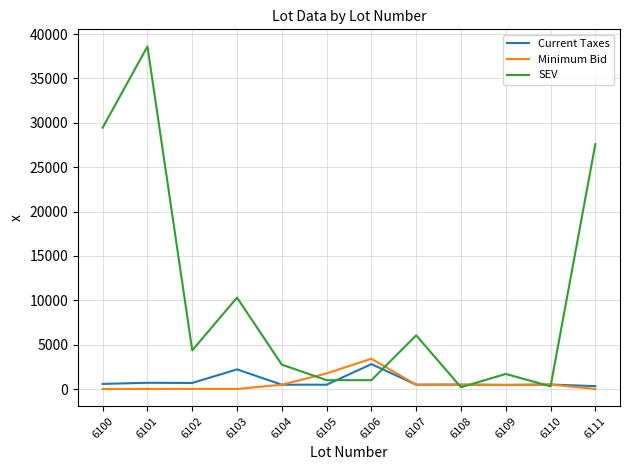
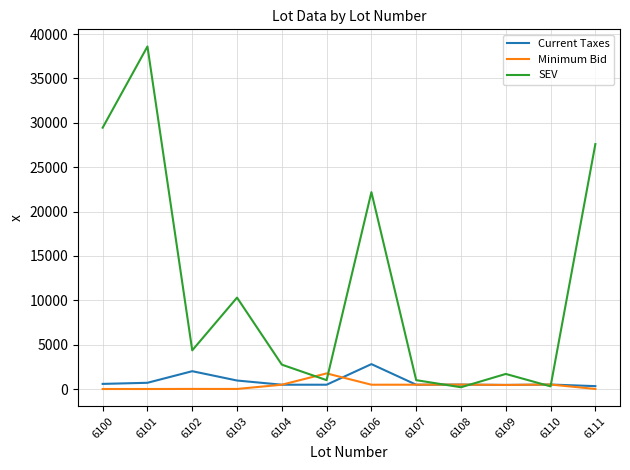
  {
    "Current Taxes": {
      "6100": 1000,
      "6101": 1000,
-     "6102": 1000,
-     "6103": 2000,
+     "6102": 2000,
+     "6103": 1000,
      "6105": 0,
      "6106": 3000,
      "6111": 0
    },
    "Minimum Bid": {
      "6100": 0,
      "6101": 0,
      "6102": 0,
      "6103": 0,
      "6105": 2000,
-     "6106": 3000,
+     "6106": 0,
      "6111": 0
    },
    "SEV": {
      "6100": 29000,
      "6101": 39000,
      "6102": 4000,
      "6103": 10000,
      "6104": 3000,
      "6105": 1000,
-     "6106": 1000,
-     "6107": 6000,
+     "6106": 22000,
+     "6107": 1000,
      "6108": 0,
      "6109": 2000,
      "6111": 28000
    }
  }
